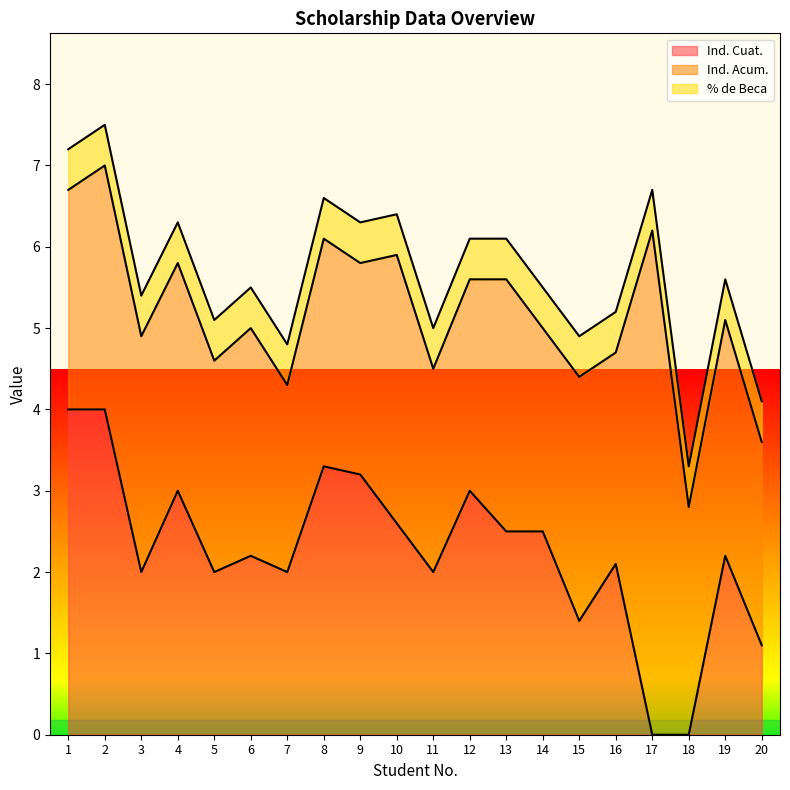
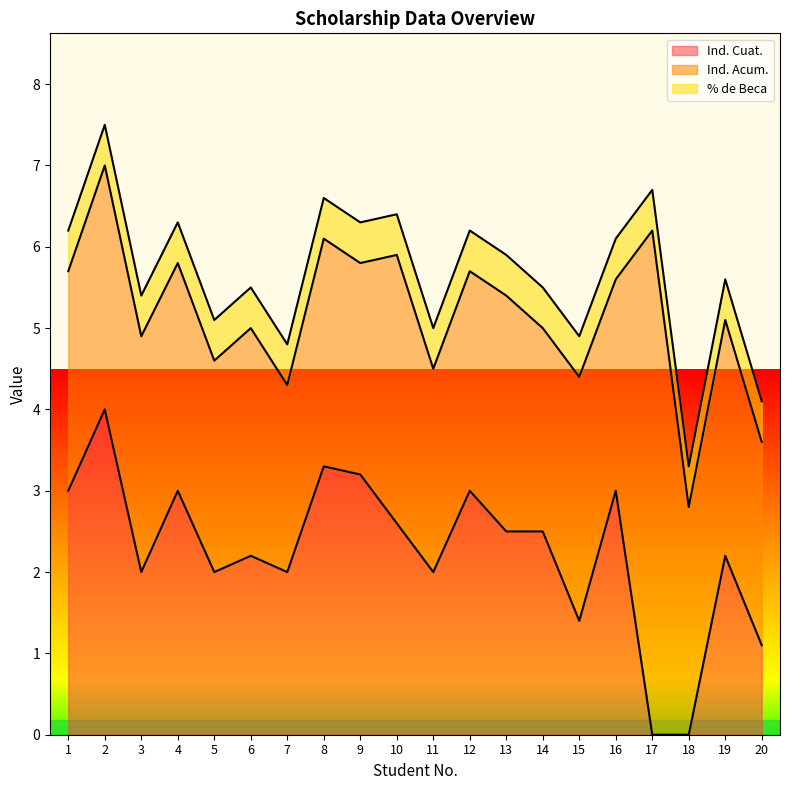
  {
    "Ind. Cuat.": {
-     "1": 4,
+     "1": 3,
      "2": 4.0,
      "3": 2.0,
      "4": 3.0,
      "5": 2.0,
      "6": 2.2,
      "7": 2.0,
      "8": 3.3,
      "9": 3.2,
      "10": 2.6,
      "11": 2.0,
      "12": 3.0,
      "13": 2.5,
      "14": 2.5,
      "15": 1.4,
-     "16": 2.1,
+     "16": 3.0,
      "17": 0.0,
      "18": 0.0,
      "19": 2.2,
      "20": 1.1
    },
    "Ind. Acum.": {
      "1": 2.7,
      "2": 3.0,
      "3": 2.9,
      "4": 2.8,
      "5": 2.6,
      "6": 2.8,
      "7": 2.3,
      "8": 2.8,
      "9": 2.6,
      "10": 3.3,
      "11": 2.5,
-     "12": 2.6,
-     "13": 3.1,
+     "12": 2.7,
+     "13": 2.9,
      "14": 2.5,
      "15": 3.0,
      "16": 2.6,
      "17": 6.2,
      "18": 2.8,
      "19": 2.9,
      "20": 2.5
    },
    "% de Beca": {
      "1": 0.5,
      "2": 0.5,
      "3": 0.5,
      "4": 0.5,
      "5": 0.5,
      "6": 0.5,
      "7": 0.5,
      "8": 0.5,
      "9": 0.5,
      "10": 0.5,
      "11": 0.5,
      "12": 0.5,
      "13": 0.5,
      "14": 0.5,
      "15": 0.5,
      "16": 0.5,
      "17": 0.5,
      "18": 0.5,
      "19": 0.5,
      "20": 0.5
    }
  }
